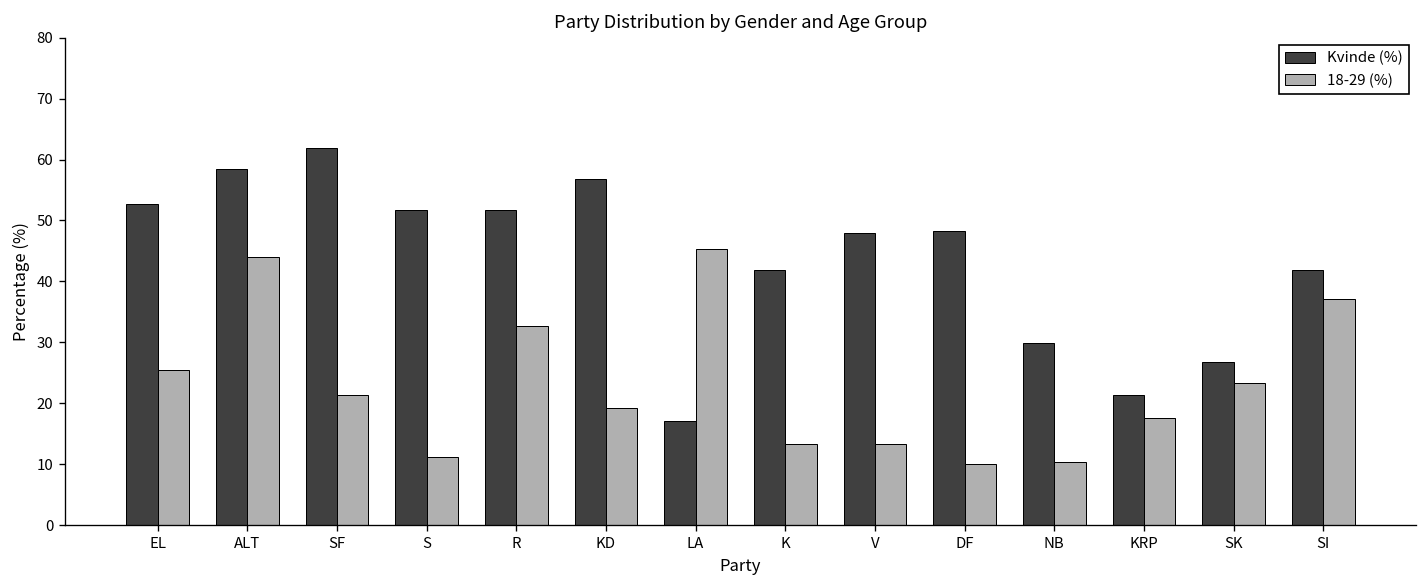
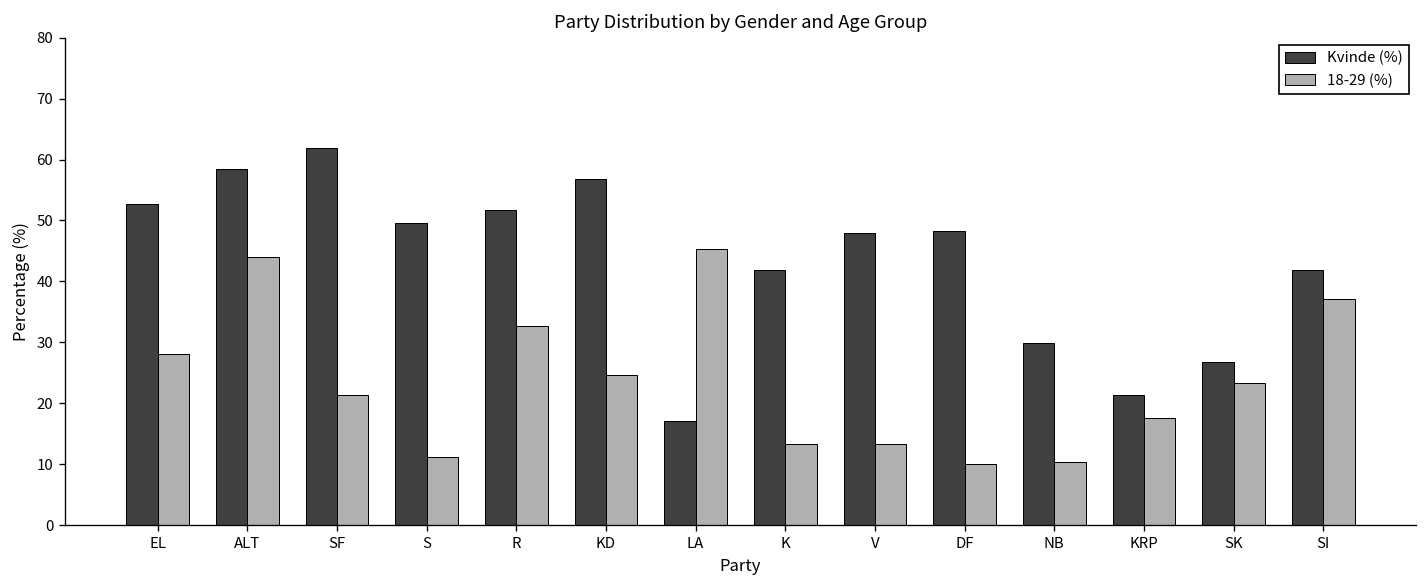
  {
    "Kvinde (%)": {
      "EL": 53,
      "ALT": 59,
      "SF": 62,
-     "S": 52,
+     "S": 50,
      "R": 52,
      "KD": 57,
      "LA": 17,
      "K": 42,
      "V": 48,
      "DF": 48,
      "NB": 30,
      "KRP": 21,
      "SK": 27,
      "SI": 42
    },
    "18-29 (%)": {
-     "EL": 26,
+     "EL": 28,
      "ALT": 44,
      "SF": 21,
      "S": 11,
      "R": 33,
-     "KD": 19,
+     "KD": 25,
      "LA": 45,
      "K": 13,
      "V": 13,
      "DF": 10,
      "NB": 10,
      "KRP": 18,
      "SK": 23,
      "SI": 37
    }
  }
